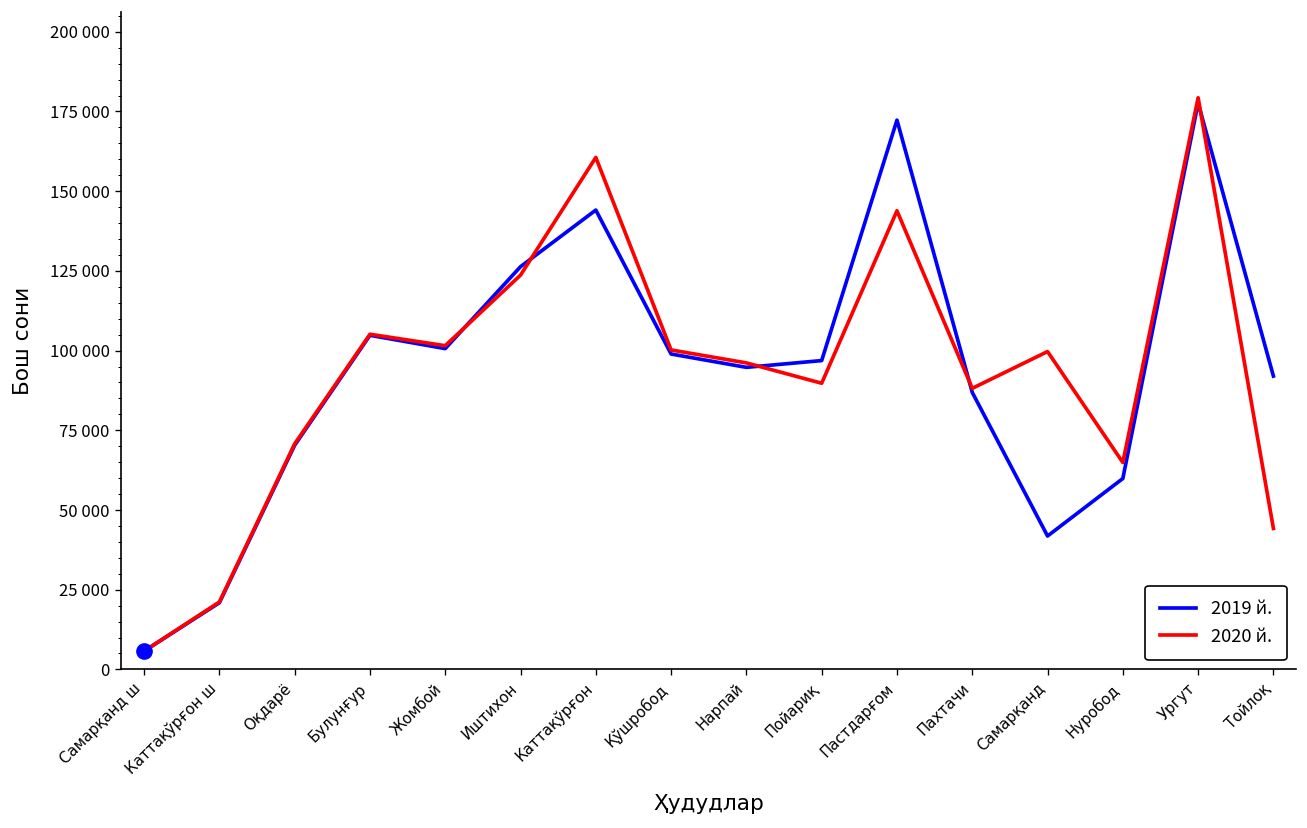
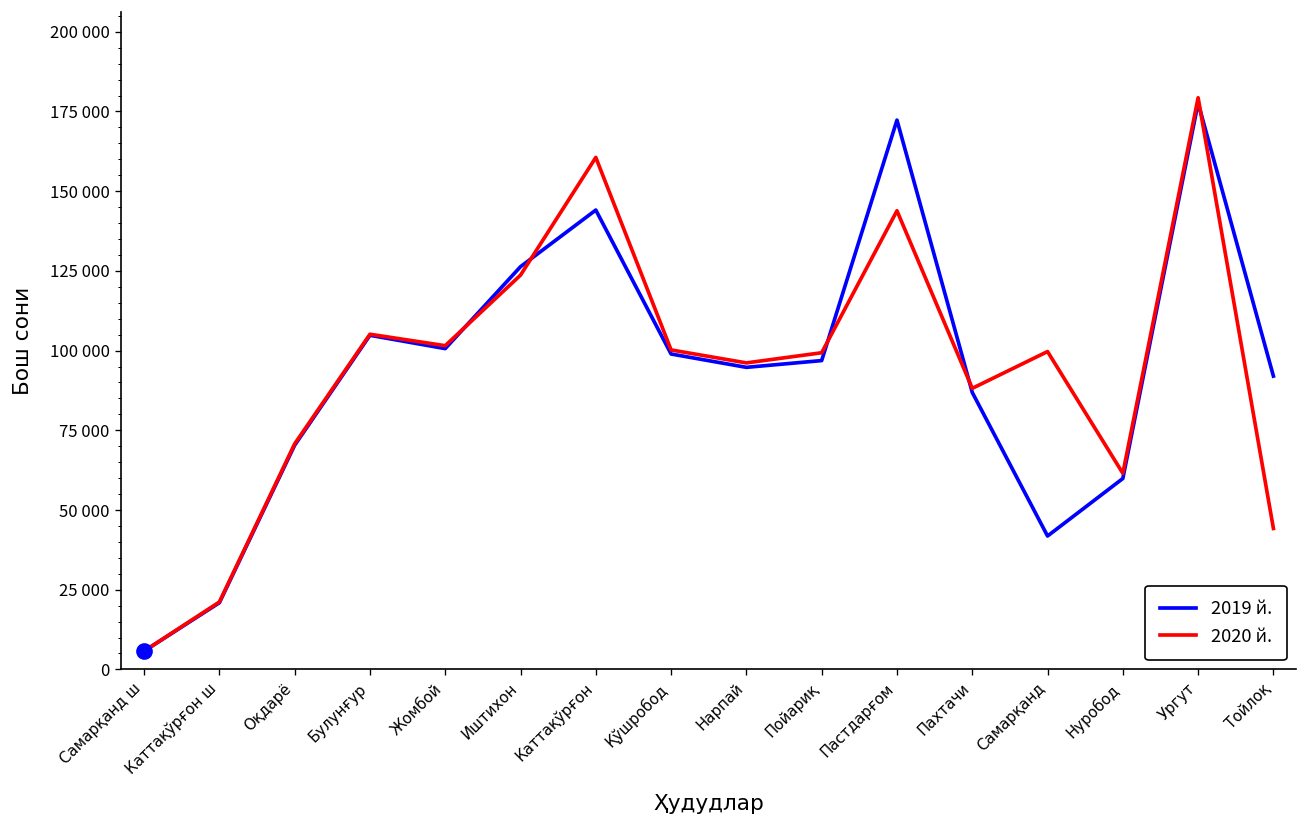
  {
    "2020 й.": {
      "Иштихон": 124000,
      "Каттақўрғон": 161000,
      "Қўшробод": 100000,
      "Нарпай": 96000,
-     "Пойариқ": 90000,
+     "Пойариқ": 99000,
      "Пастдарғом": 144000,
      "Пахтачи": 88000,
      "Самарқанд": 100000,
-     "Нуробод": 65000,
+     "Нуробод": 62000,
      "Ургут": 179000,
      "Тойлоқ": 44000
    }
  }
